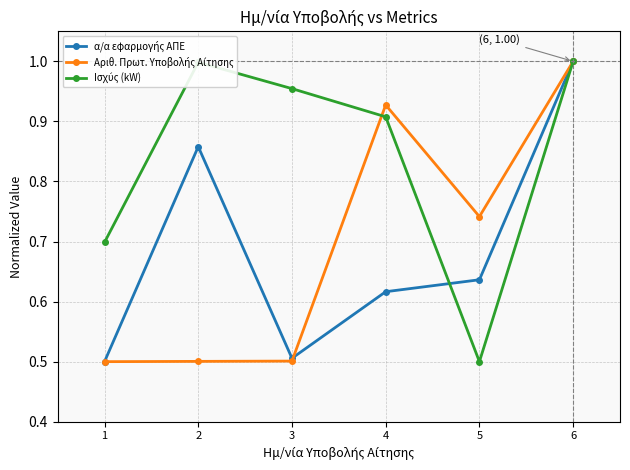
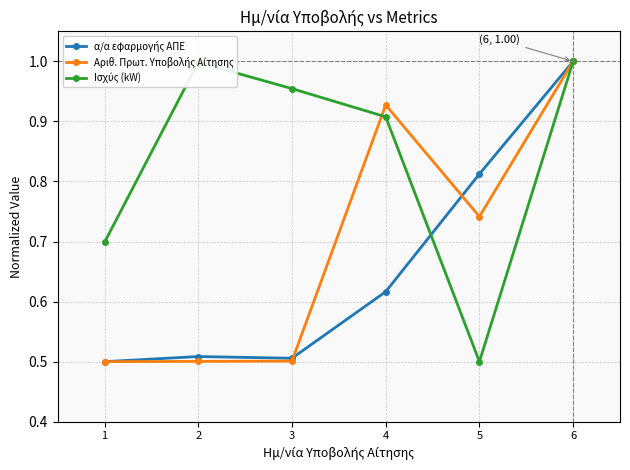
  {
    "α/α εφαρμογής ΑΠΕ": {
-     "2": 0.86,
+     "2": 0.51,
      "3": 0.51,
      "4": 0.62,
-     "5": 0.64
+     "5": 0.81
    },
    "Αριθ. Πρωτ. Υποβολής Αίτησης": {
      "2": 0.50,
      "3": 0.50,
      "4": 0.93,
      "5": 0.74
    },
    "Ισχύς (kW)": {
      "1": 0.70,
      "3": 0.95,
      "4": 0.91,
      "5": 0.50
    }
  }
